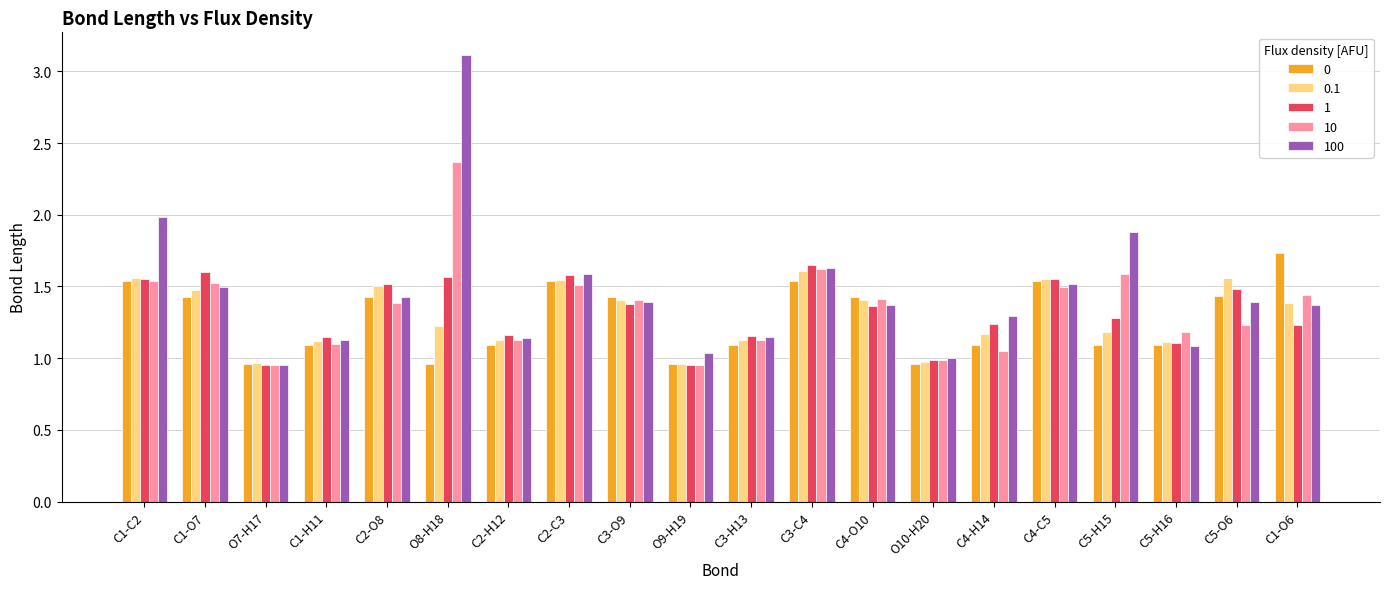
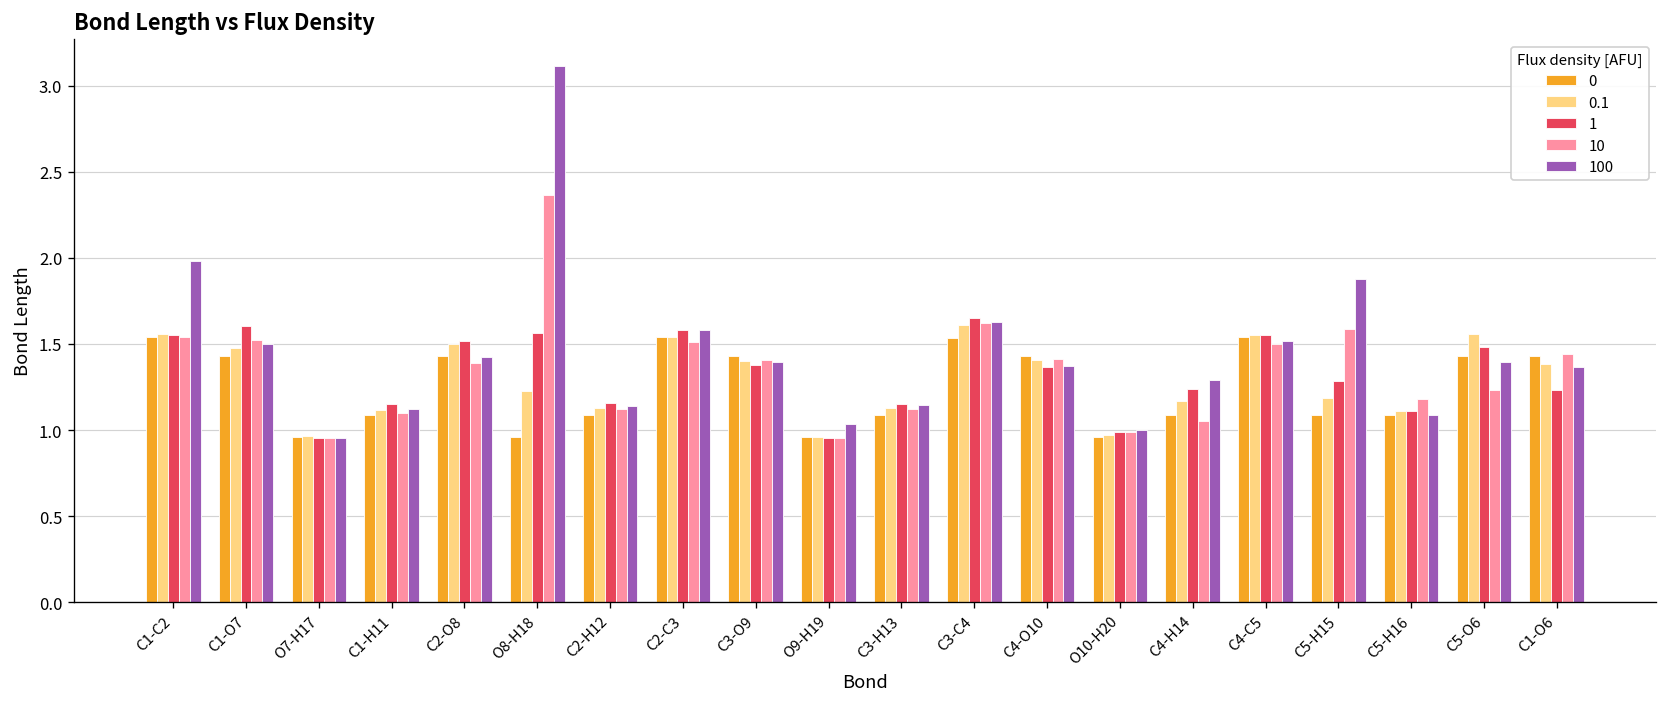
  {
    "0": {
      "C1-C2": 1.54,
      "C1-O7": 1.43,
      "O7-H17": 0.96,
      "C1-H11": 1.09,
      "C2-O8": 1.43,
      "O8-H18": 0.96,
      "C2-H12": 1.09,
      "C2-C3": 1.54,
      "C3-O9": 1.43,
      "O9-H19": 0.96,
      "C3-H13": 1.09,
      "C3-C4": 1.54,
      "C4-O10": 1.43,
      "O10-H20": 0.96,
      "C4-H14": 1.09,
      "C4-C5": 1.54,
      "C5-H15": 1.09,
      "C5-H16": 1.09,
      "C5-O6": 1.43,
-     "C1-O6": 1.74
+     "C1-O6": 1.43
    },
    "0.1": {
      "C1-C2": 1.56,
      "C1-O7": 1.48,
      "O7-H17": 0.97,
      "C1-H11": 1.12,
      "C2-O8": 1.50,
      "O8-H18": 1.23,
      "C2-H12": 1.13,
      "C2-C3": 1.54,
      "C3-O9": 1.40,
      "O9-H19": 0.96,
      "C3-H13": 1.13,
      "C3-C4": 1.61,
      "C4-O10": 1.41,
      "O10-H20": 0.97,
      "C4-H14": 1.17,
      "C4-C5": 1.55,
      "C5-H15": 1.18,
      "C5-H16": 1.11,
      "C5-O6": 1.56,
      "C1-O6": 1.39
    },
    "1": {
      "C1-C2": 1.55,
      "C1-O7": 1.60,
      "O7-H17": 0.95,
      "C1-H11": 1.15,
      "C2-O8": 1.52,
      "O8-H18": 1.57,
      "C2-H12": 1.16,
      "C2-C3": 1.58,
      "C3-O9": 1.38,
      "O9-H19": 0.95,
      "C3-H13": 1.15,
      "C3-C4": 1.65,
      "C4-O10": 1.37,
      "O10-H20": 0.99,
      "C4-H14": 1.24,
      "C4-C5": 1.56,
      "C5-H15": 1.28,
      "C5-H16": 1.11,
      "C5-O6": 1.48,
      "C1-O6": 1.23
    },
    "10": {
      "C1-C2": 1.54,
      "C1-O7": 1.52,
      "O7-H17": 0.96,
      "C1-H11": 1.10,
      "C2-O8": 1.39,
      "O8-H18": 2.37,
      "C2-H12": 1.12,
      "C2-C3": 1.51,
      "C3-O9": 1.41,
      "O9-H19": 0.95,
      "C3-H13": 1.13,
      "C3-C4": 1.62,
      "C4-O10": 1.41,
      "O10-H20": 0.99,
      "C4-H14": 1.05,
      "C4-C5": 1.50,
      "C5-H15": 1.59,
      "C5-H16": 1.18,
      "C5-O6": 1.23,
      "C1-O6": 1.44
    },
    "100": {
      "C1-C2": 1.98,
      "C1-O7": 1.50,
      "O7-H17": 0.95,
      "C1-H11": 1.12,
      "C2-O8": 1.43,
      "O8-H18": 3.12,
      "C2-H12": 1.14,
      "C2-C3": 1.58,
      "C3-O9": 1.39,
      "O9-H19": 1.04,
      "C3-H13": 1.15,
      "C3-C4": 1.63,
      "C4-O10": 1.37,
      "O10-H20": 1.00,
      "C4-H14": 1.29,
      "C4-C5": 1.52,
      "C5-H15": 1.88,
      "C5-H16": 1.09,
      "C5-O6": 1.39,
      "C1-O6": 1.37
    }
  }
